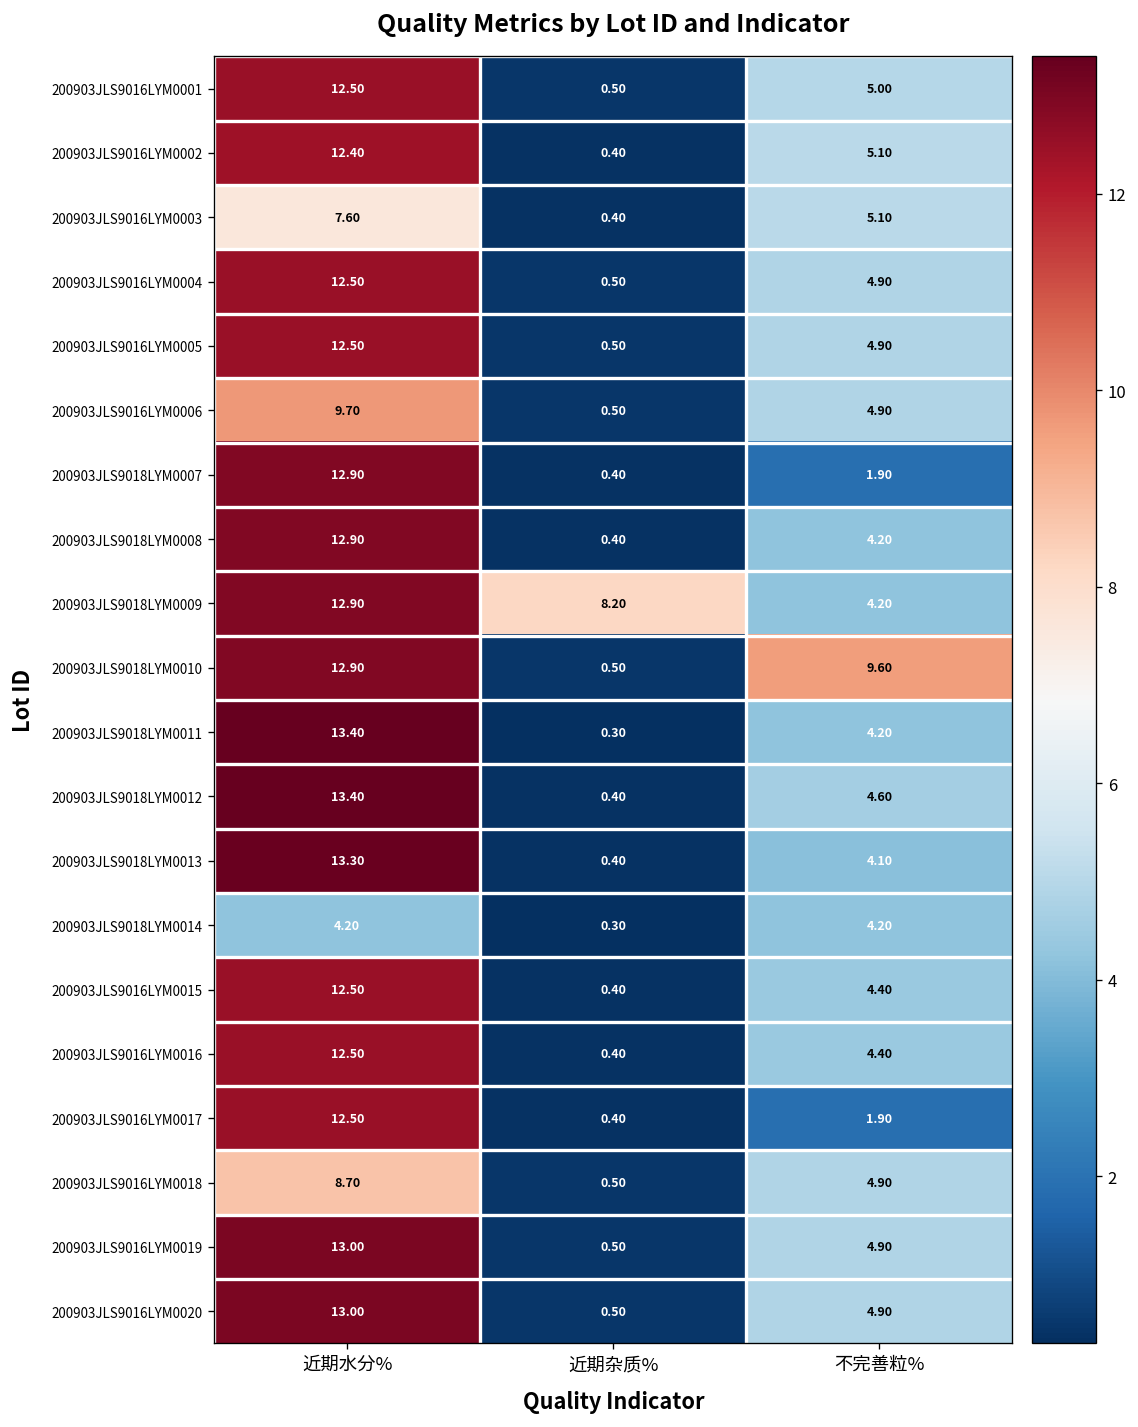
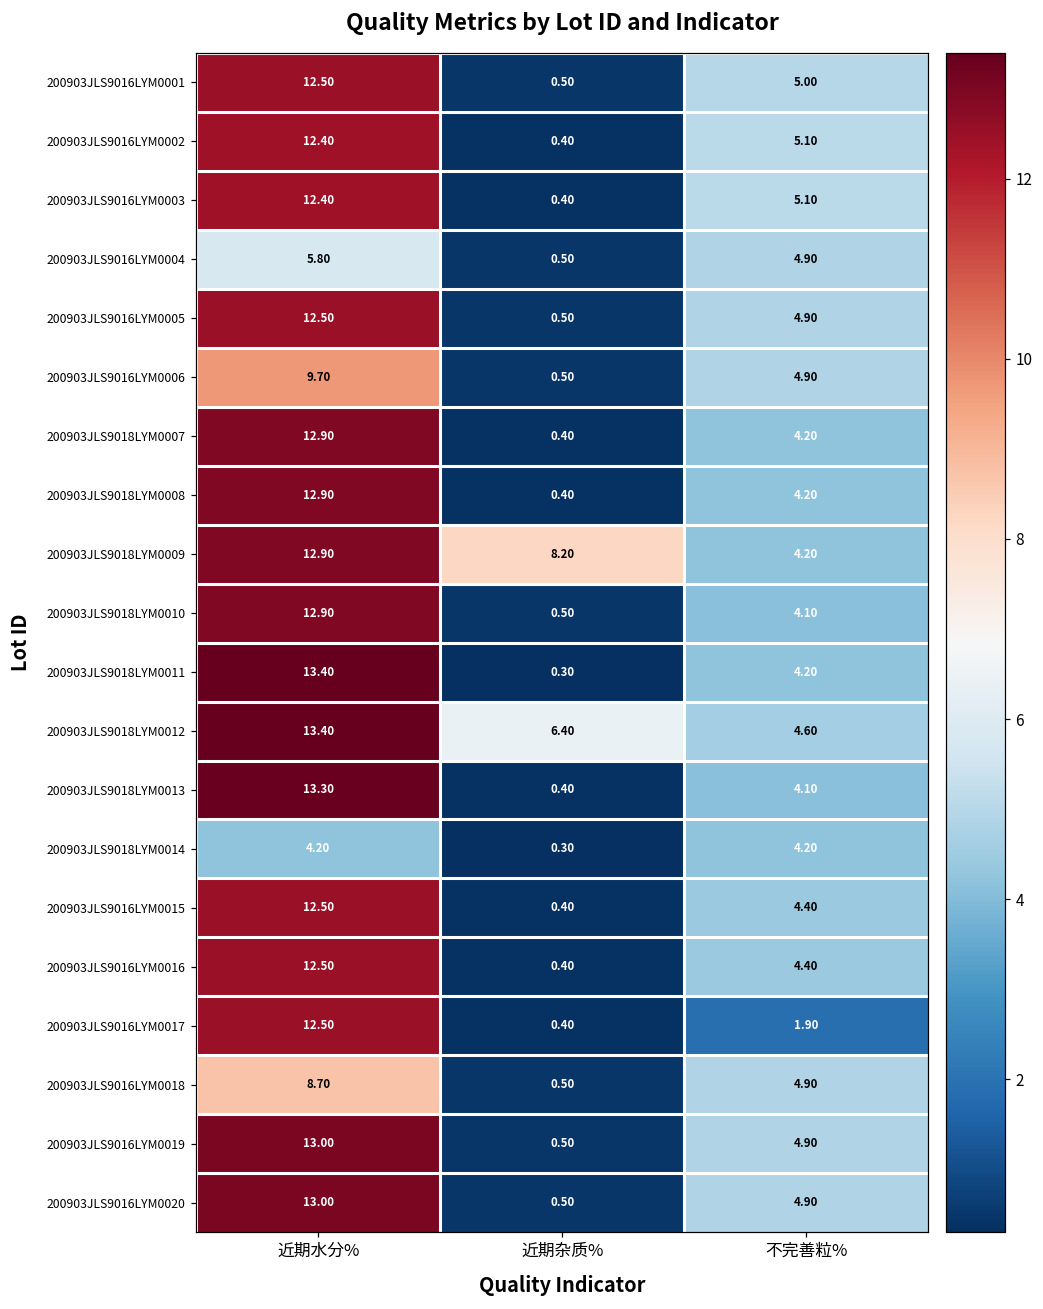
  {
    "200903JLS9016LYM0001": {
      "近期水分%": 12.50,
      "近期杂质%": 0.50,
      "不完善粒%": 5.00
    },
    "200903JLS9016LYM0002": {
      "近期水分%": 12.40,
      "近期杂质%": 0.40,
      "不完善粒%": 5.10
    },
    "200903JLS9016LYM0003": {
-     "近期水分%": 7.60,
+     "近期水分%": 12.40,
      "近期杂质%": 0.40,
      "不完善粒%": 5.10
    },
    "200903JLS9016LYM0004": {
-     "近期水分%": 12.50,
+     "近期水分%": 5.80,
      "近期杂质%": 0.50,
      "不完善粒%": 4.90
    },
    "200903JLS9016LYM0005": {
      "近期水分%": 12.50,
      "近期杂质%": 0.50,
      "不完善粒%": 4.90
    },
    "200903JLS9016LYM0006": {
      "近期水分%": 9.70,
      "近期杂质%": 0.50,
      "不完善粒%": 4.90
    },
    "200903JLS9018LYM0007": {
      "近期水分%": 12.90,
      "近期杂质%": 0.40,
-     "不完善粒%": 1.90
+     "不完善粒%": 4.20
    },
    "200903JLS9018LYM0008": {
      "近期水分%": 12.90,
      "近期杂质%": 0.40,
      "不完善粒%": 4.20
    },
    "200903JLS9018LYM0009": {
      "近期水分%": 12.90,
      "近期杂质%": 8.20,
      "不完善粒%": 4.20
    },
    "200903JLS9018LYM0010": {
      "近期水分%": 12.90,
      "近期杂质%": 0.50,
-     "不完善粒%": 9.60
+     "不完善粒%": 4.10
    },
    "200903JLS9018LYM0011": {
      "近期水分%": 13.40,
      "近期杂质%": 0.30,
      "不完善粒%": 4.20
    },
    "200903JLS9018LYM0012": {
      "近期水分%": 13.40,
-     "近期杂质%": 0.40,
+     "近期杂质%": 6.40,
      "不完善粒%": 4.60
    },
    "200903JLS9018LYM0013": {
      "近期水分%": 13.30,
      "近期杂质%": 0.40,
      "不完善粒%": 4.10
    },
    "200903JLS9018LYM0014": {
      "近期水分%": 4.20,
      "近期杂质%": 0.30,
      "不完善粒%": 4.20
    },
    "200903JLS9016LYM0015": {
      "近期水分%": 12.50,
      "近期杂质%": 0.40,
      "不完善粒%": 4.40
    },
    "200903JLS9016LYM0016": {
      "近期水分%": 12.50,
      "近期杂质%": 0.40,
      "不完善粒%": 4.40
    },
    "200903JLS9016LYM0017": {
      "近期水分%": 12.50,
      "近期杂质%": 0.40,
      "不完善粒%": 1.90
    },
    "200903JLS9016LYM0018": {
      "近期水分%": 8.70,
      "近期杂质%": 0.50,
      "不完善粒%": 4.90
    },
    "200903JLS9016LYM0019": {
      "近期水分%": 13.00,
      "近期杂质%": 0.50,
      "不完善粒%": 4.90
    },
    "200903JLS9016LYM0020": {
      "近期水分%": 13.00,
      "近期杂质%": 0.50,
      "不完善粒%": 4.90
    }
  }
